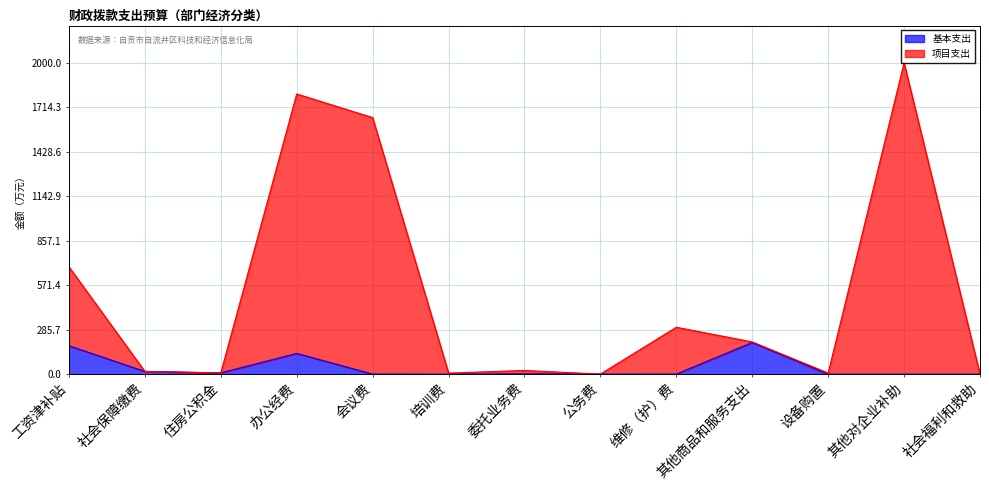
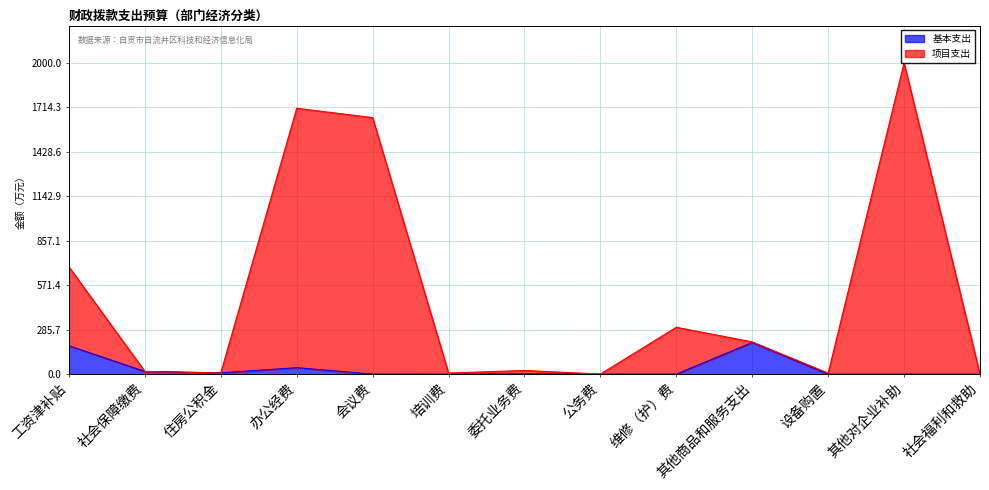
  {
    "基本支出": {
      "工资津补贴": 180,
-     "办公经费": 130,
+     "办公经费": 40,
      "会议费": 0,
      "委托业务费": 0,
      "维修（护）费": 0,
      "其他对企业补助": 0
    },
    "项目支出": {
      "工资津补贴": 510,
      "办公经费": 1670,
      "会议费": 1650,
      "委托业务费": 20,
      "维修（护）费": 300
    }
  }
